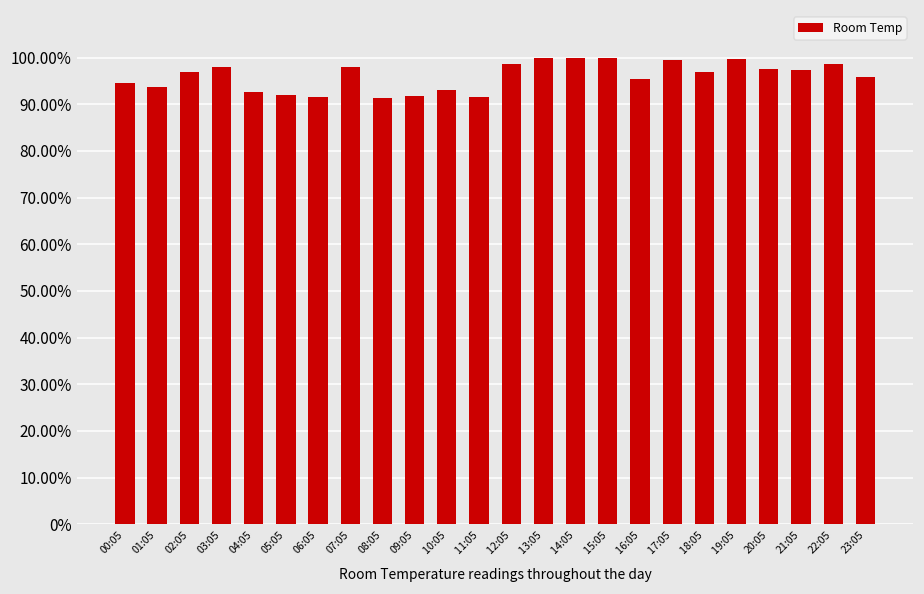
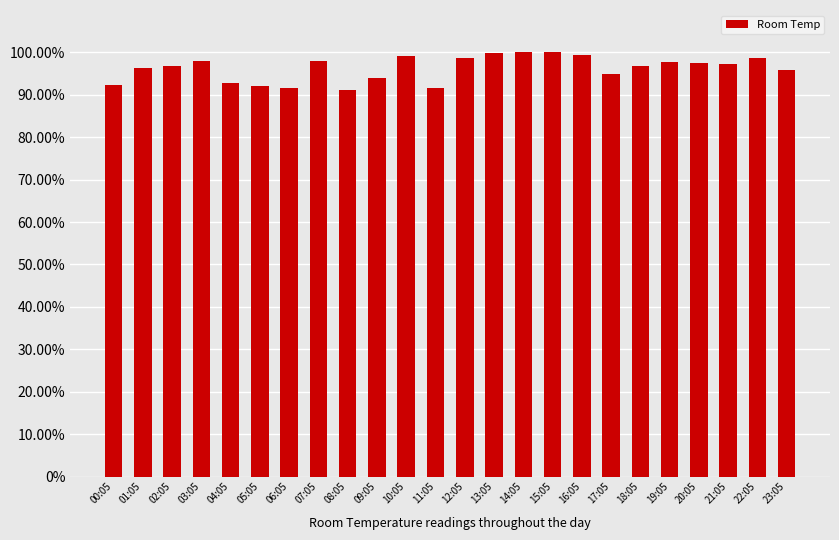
  {
-   "00:05": "95%",
-   "01:05": "94%",
+   "00:05": "92%",
+   "01:05": "96%",
    "02:05": "97%",
    "03:05": "98%",
    "04:05": "93%",
    "05:05": "92%",
    "06:05": "92%",
    "07:05": "98%",
    "08:05": "91%",
-   "09:05": "92%",
-   "10:05": "93%",
+   "09:05": "94%",
+   "10:05": "99%",
    "11:05": "92%",
    "12:05": "99%",
    "13:05": "100%",
    "14:05": "100%",
    "15:05": "100%",
-   "16:05": "95%",
-   "17:05": "99%",
+   "16:05": "99%",
+   "17:05": "95%",
    "18:05": "97%",
-   "19:05": "100%",
+   "19:05": "98%",
    "20:05": "98%",
    "21:05": "97%",
    "22:05": "99%",
    "23:05": "96%"
  }
